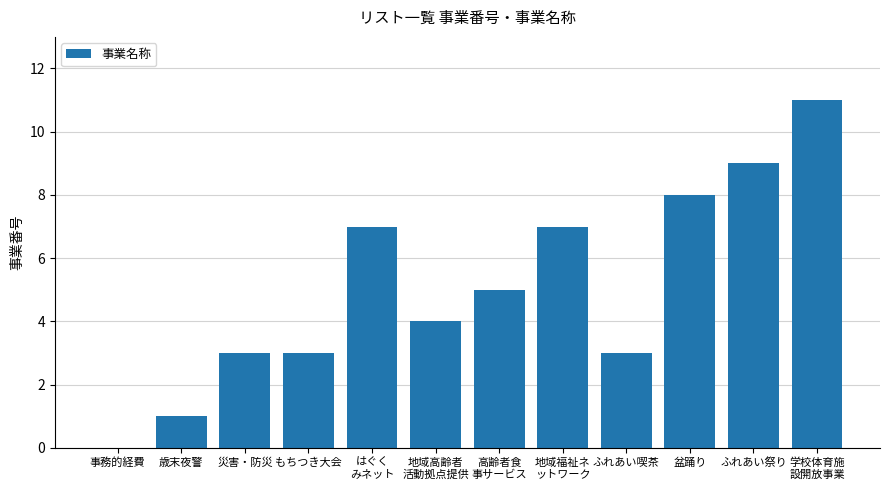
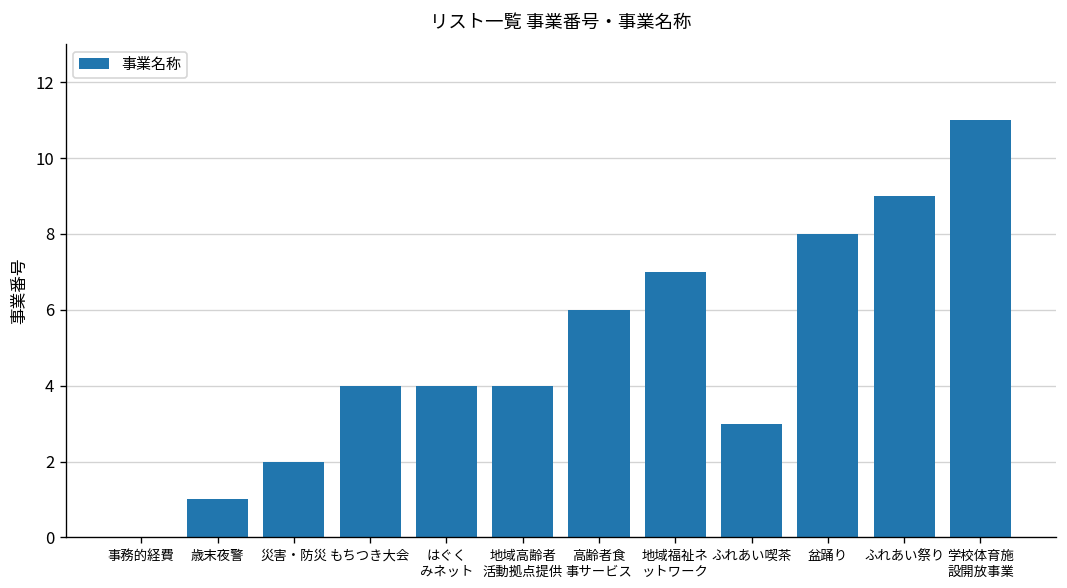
  {
    "事務的経費": 0,
    "歳末夜警": 1,
-   "災害・防災": 3,
-   "もちつき大会": 3,
-   "はぐく みネット": 7,
+   "災害・防災": 2,
+   "もちつき大会": 4,
+   "はぐく みネット": 4,
    "地域高齢者 活動拠点提供": 4,
-   "高齢者食 事サービス": 5,
+   "高齢者食 事サービス": 6,
    "地域福祉ネ ットワーク": 7,
    "ふれあい喫茶": 3,
    "盆踊り": 8,
    "ふれあい祭り": 9,
    "学校体育施 設開放事業": 11
  }
